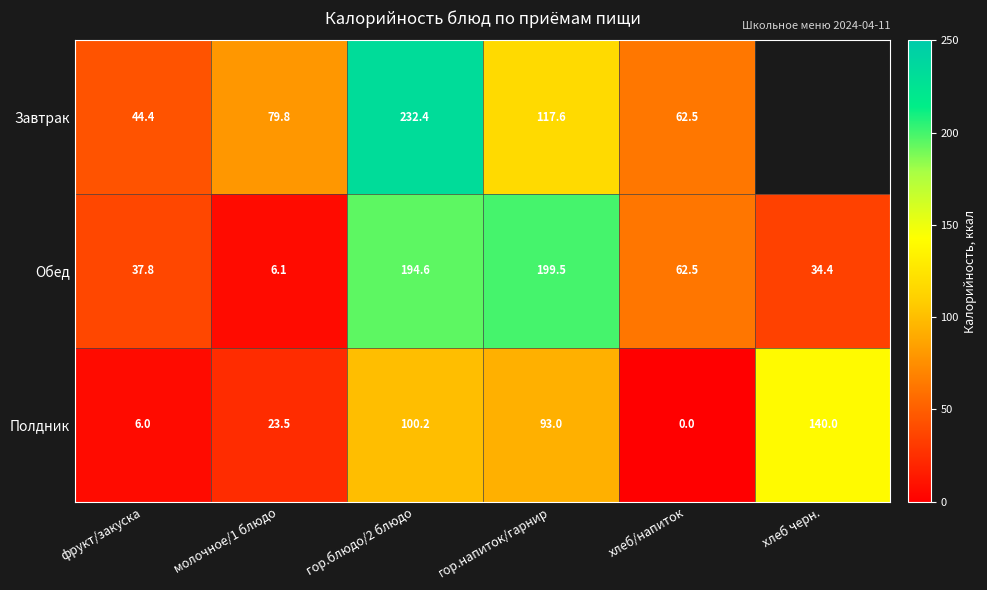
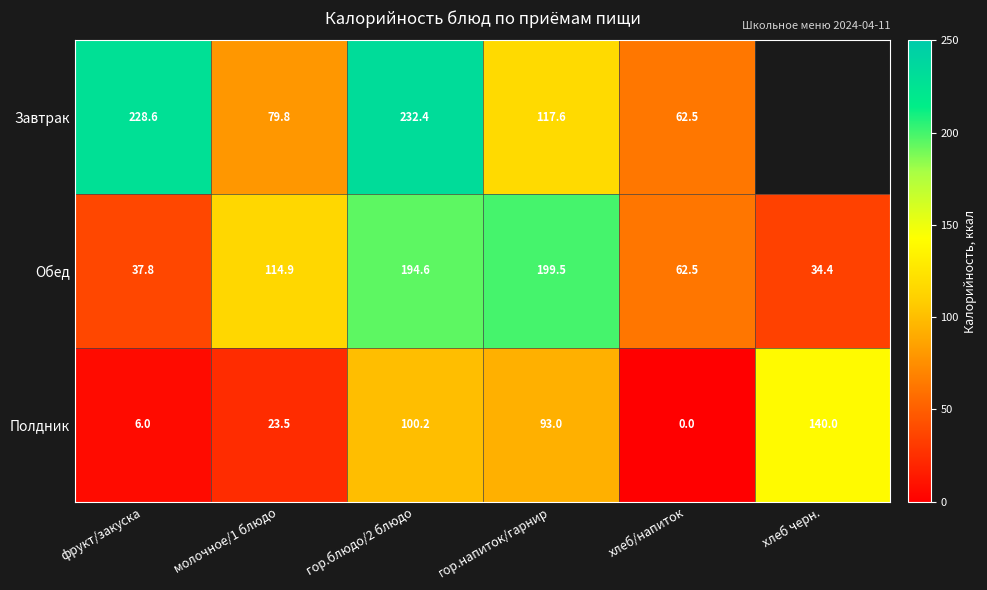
  {
    "Завтрак": {
-     "фрукт/закуска": 44.4,
+     "фрукт/закуска": 228.6,
      "молочное/1 блюдо": 79.8,
      "гор.блюдо/2 блюдо": 232.4,
      "гор.напиток/гарнир": 117.6,
      "хлеб/напиток": 62.5
    },
    "Обед": {
      "фрукт/закуска": 37.8,
-     "молочное/1 блюдо": 6.1,
+     "молочное/1 блюдо": 114.9,
      "гор.блюдо/2 блюдо": 194.6,
      "гор.напиток/гарнир": 199.5,
      "хлеб/напиток": 62.5,
      "хлеб черн.": 34.4
    },
    "Полдник": {
      "фрукт/закуска": 6.0,
      "молочное/1 блюдо": 23.5,
      "гор.блюдо/2 блюдо": 100.2,
      "гор.напиток/гарнир": 93.0,
      "хлеб/напиток": 0.0,
      "хлеб черн.": 140.0
    }
  }
